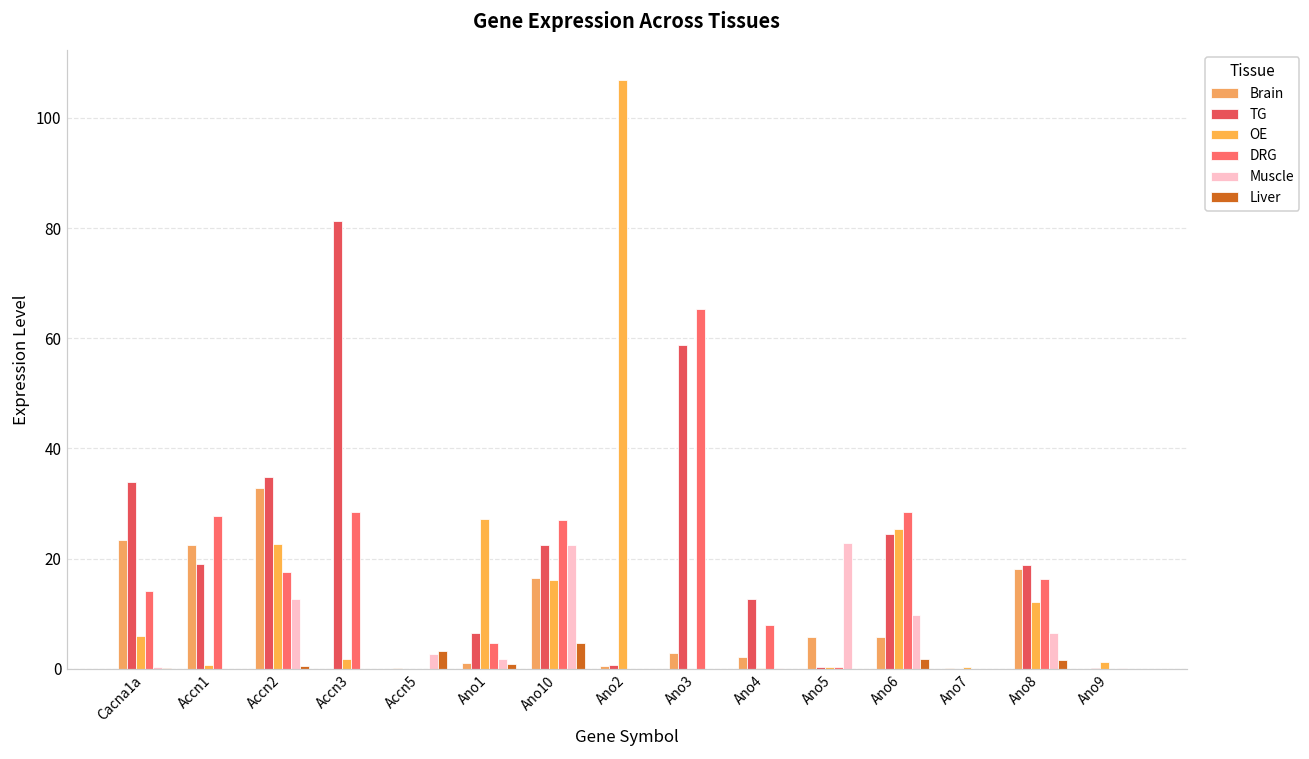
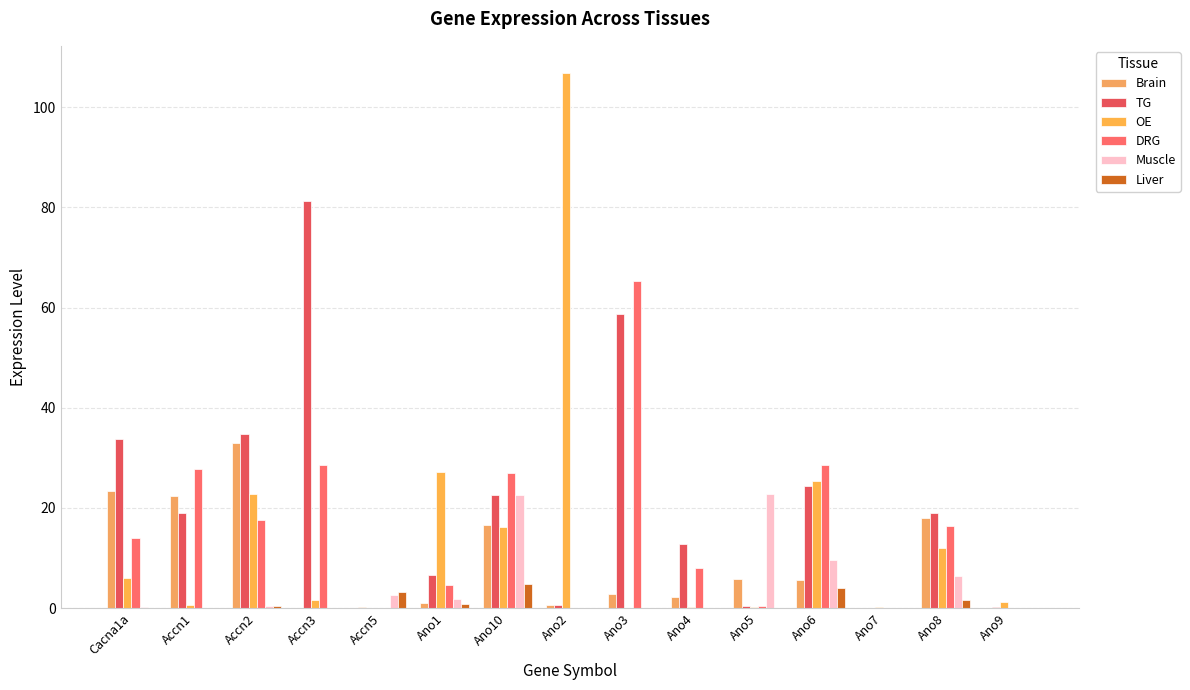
  {
    "Muscle": {
-     "Accn2": 13,
+     "Accn2": 0,
      "Accn5": 3,
      "Ano1": 2,
      "Ano10": 23,
      "Ano2": 0,
      "Ano3": 0,
      "Ano5": 23,
      "Ano6": 10,
      "Ano7": 0,
      "Ano8": 6
    },
    "Liver": {
      "Accn1": 0,
      "Accn3": 0,
      "Accn5": 3,
      "Ano1": 1,
      "Ano10": 5,
      "Ano3": 0,
      "Ano4": 0,
      "Ano5": 0,
-     "Ano6": 2,
+     "Ano6": 4,
      "Ano7": 0,
      "Ano8": 2
    }
  }
